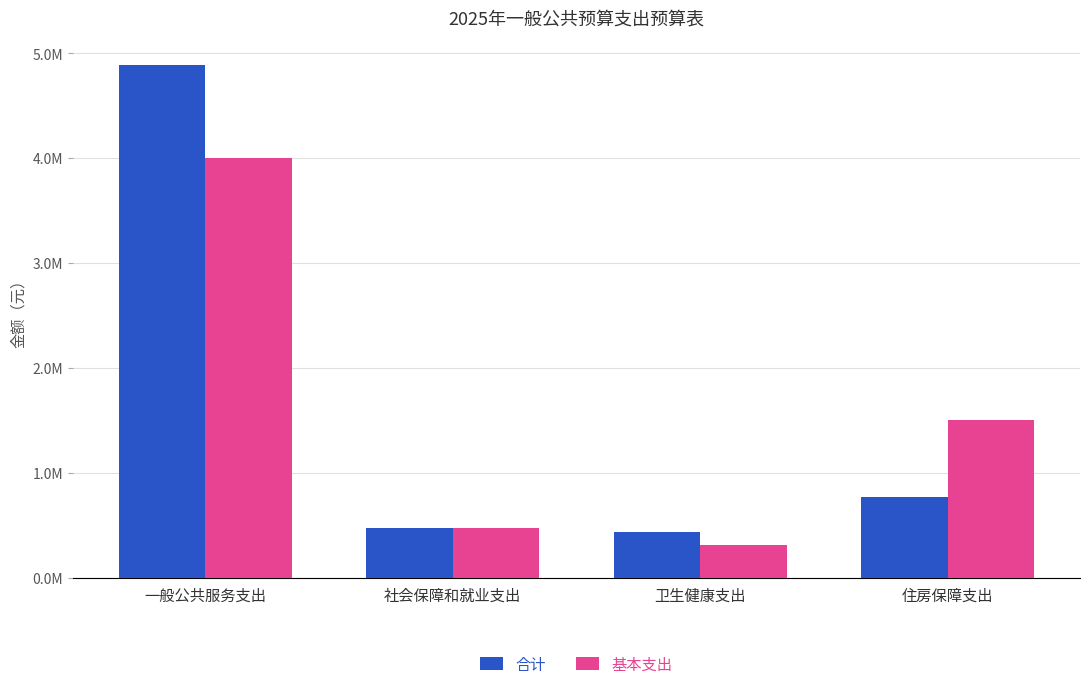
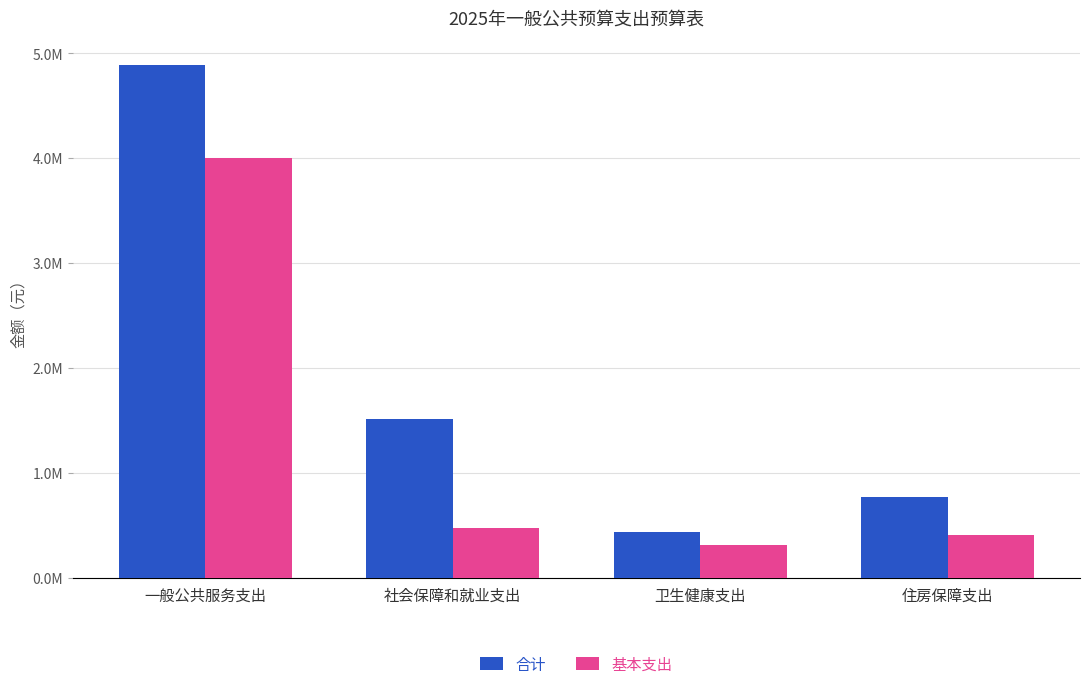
  {
    "合计": {
      "一般公共服务支出": 4880000,
-     "社会保障和就业支出": 480000,
+     "社会保障和就业支出": 1510000,
      "卫生健康支出": 430000,
      "住房保障支出": 770000
    },
    "基本支出": {
      "一般公共服务支出": 4000000,
      "社会保障和就业支出": 480000,
      "卫生健康支出": 310000,
-     "住房保障支出": 1500000
+     "住房保障支出": 400000
    }
  }
